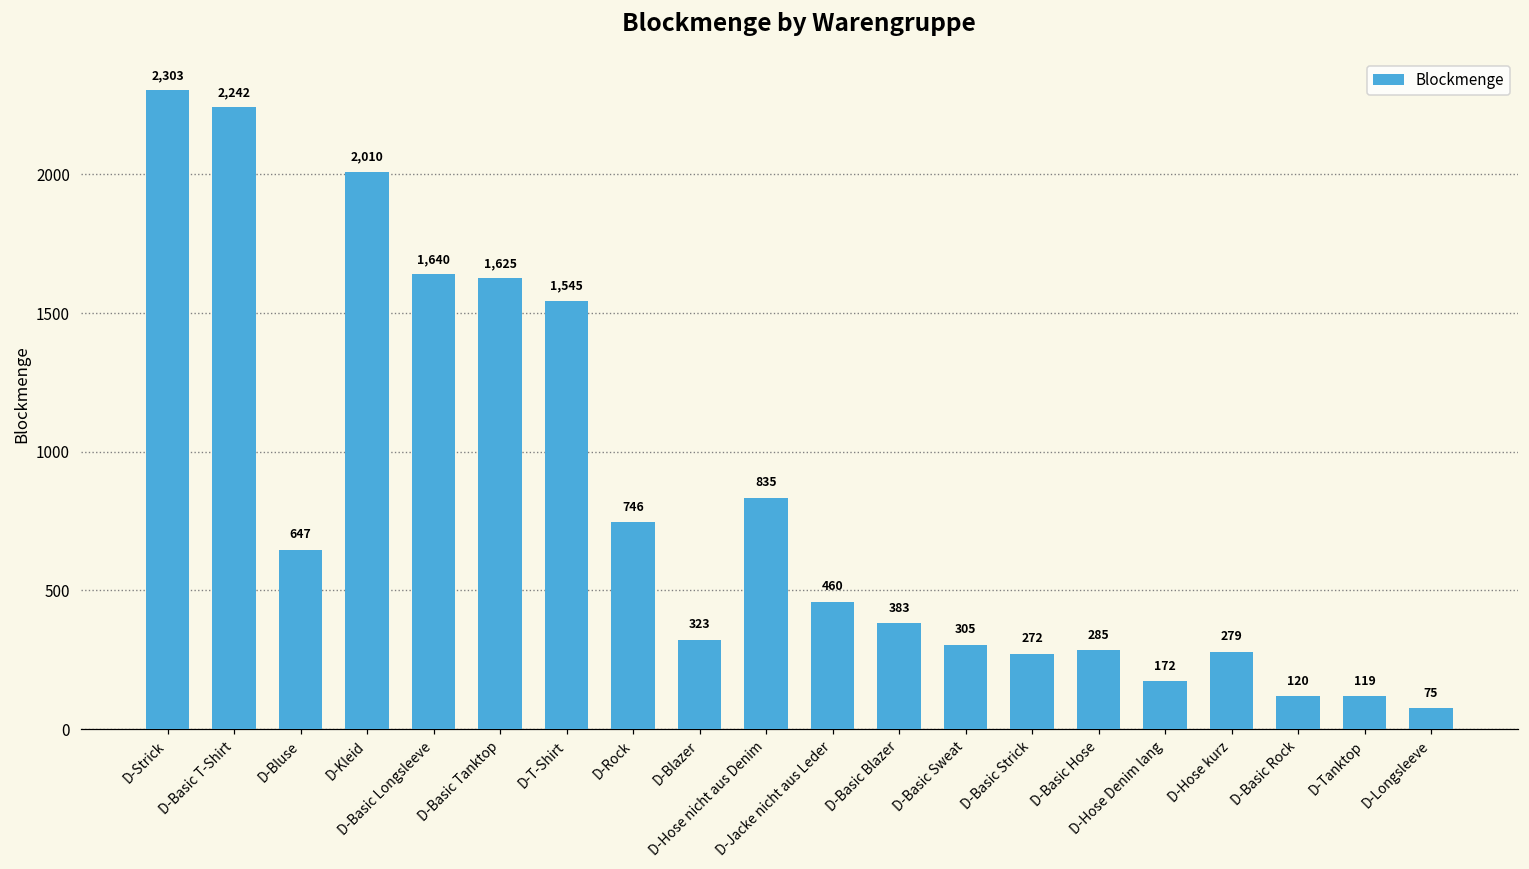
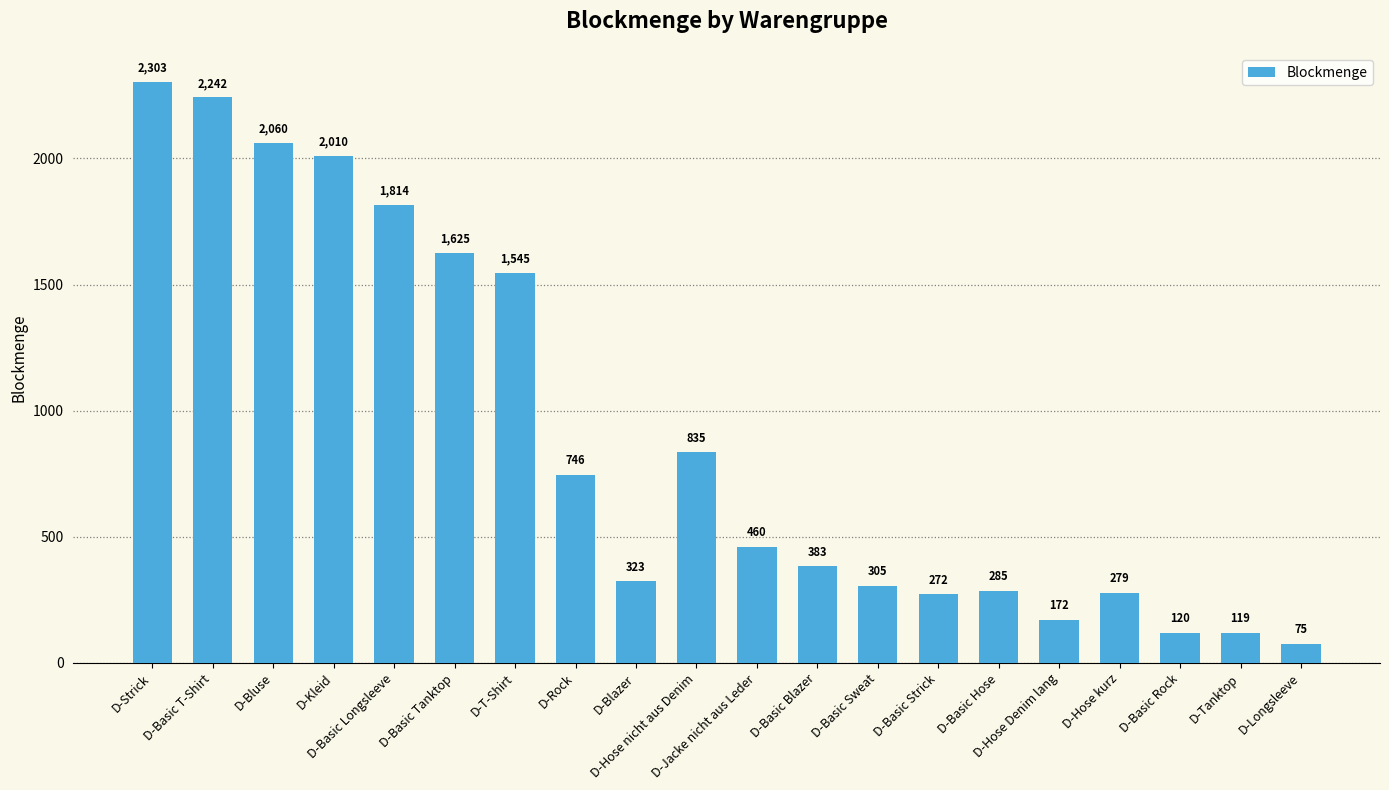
  {
    "D-Strick": "2,303",
    "D-Basic T-Shirt": "2,242",
-   "D-Bluse": "647",
+   "D-Bluse": "2,060",
    "D-Kleid": "2,010",
-   "D-Basic Longsleeve": "1,640",
+   "D-Basic Longsleeve": "1,814",
    "D-Basic Tanktop": "1,625",
    "D-T-Shirt": "1,545",
    "D-Rock": "746",
    "D-Blazer": "323",
    "D-Hose nicht aus Denim": "835",
    "D-Jacke nicht aus Leder": "460",
    "D-Basic Blazer": "383",
    "D-Basic Sweat": "305",
    "D-Basic Strick": "272",
    "D-Basic Hose": "285",
    "D-Hose Denim lang": "172",
    "D-Hose kurz": "279",
    "D-Basic Rock": "120",
    "D-Tanktop": "119",
    "D-Longsleeve": "75"
  }
